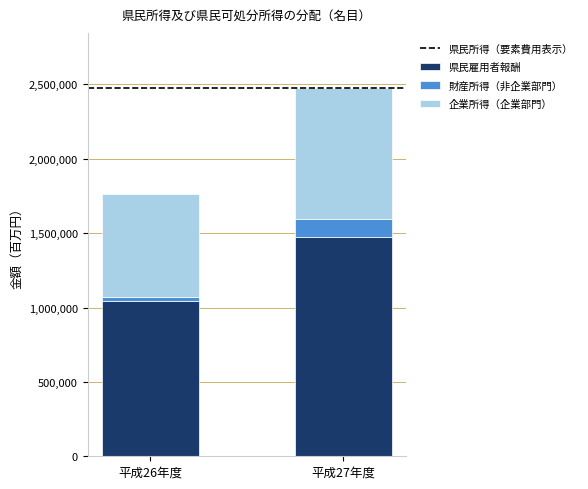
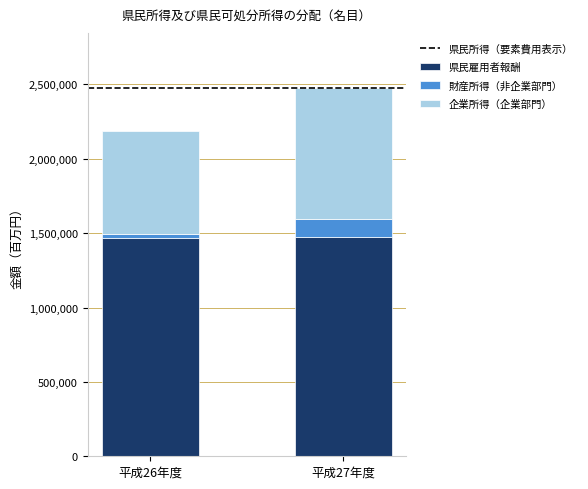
  {
    "県民雇用者報酬": {
-     "平成26年度": "1,040,000",
+     "平成26年度": "1,470,000",
      "平成27年度": "1,470,000"
    },
    "財産所得（非企業部門）": {
      "平成26年度": "30,000",
      "平成27年度": "120,000"
    },
    "企業所得（企業部門）": {
      "平成26年度": "690,000",
      "平成27年度": "880,000"
    }
  }
